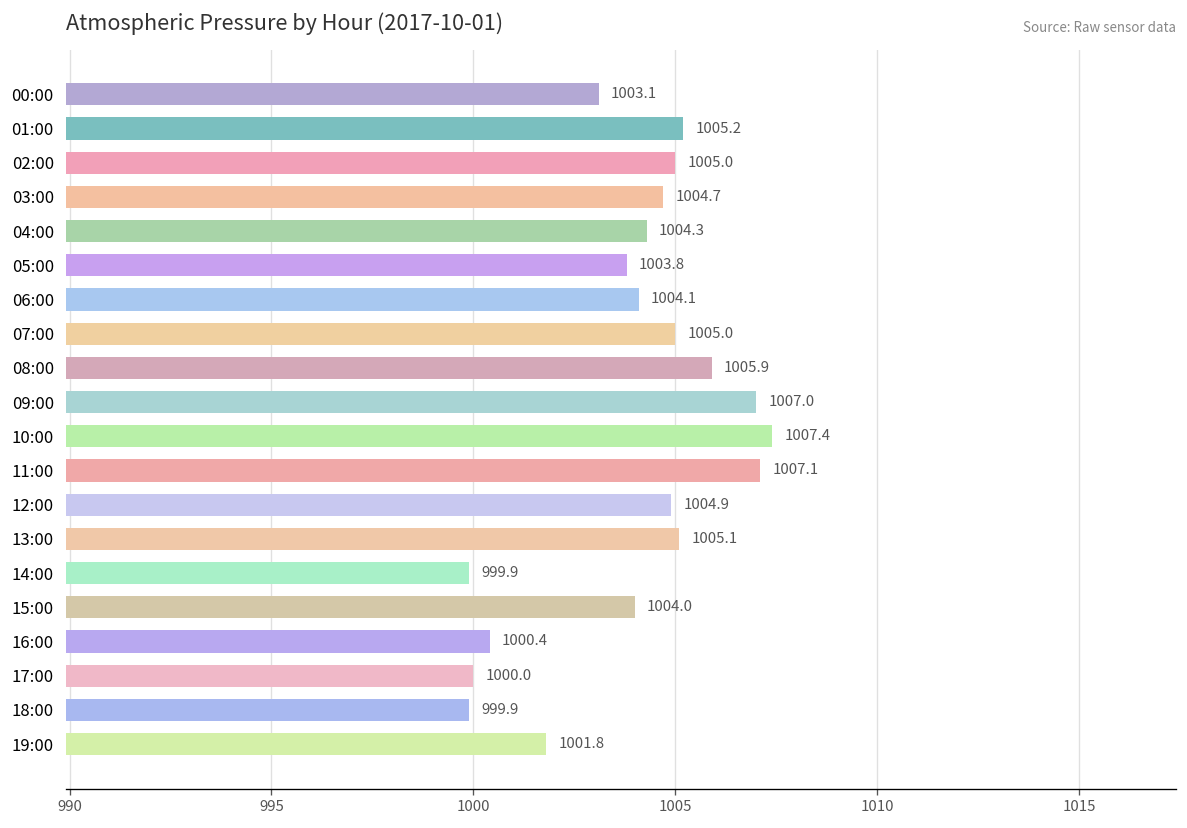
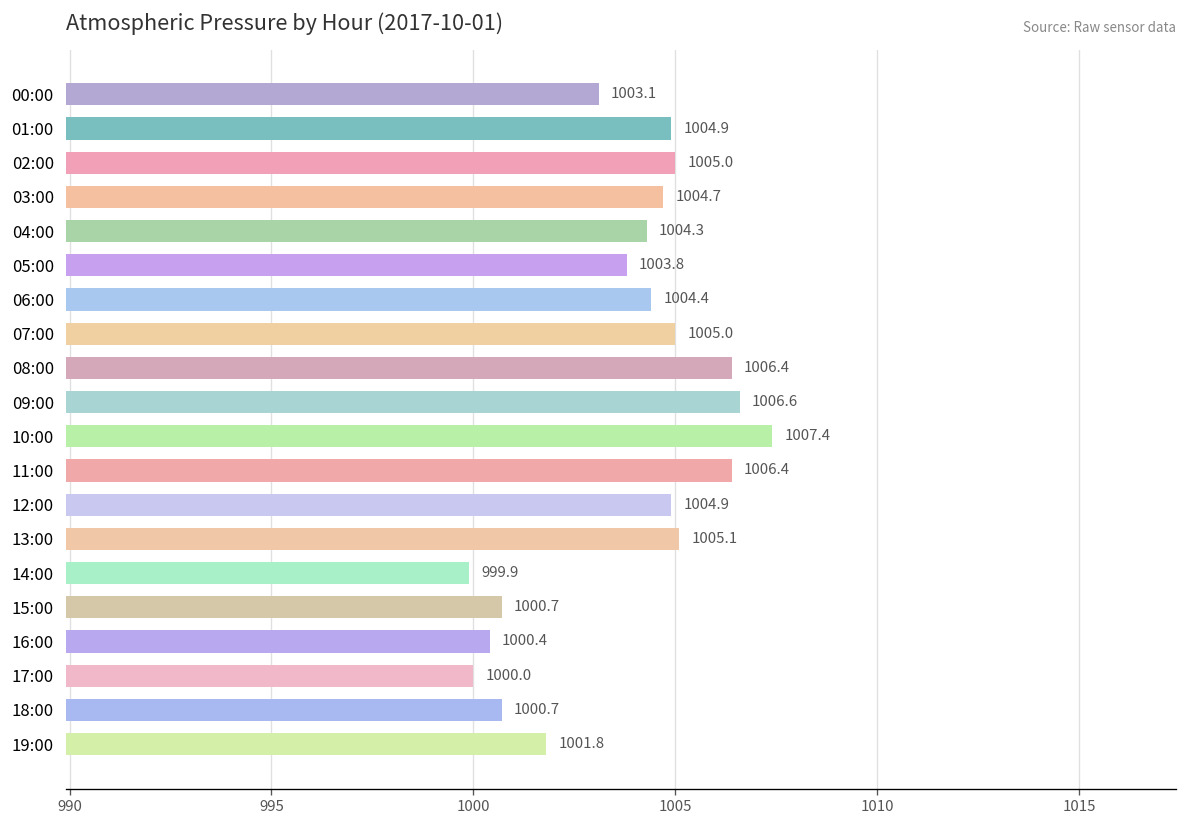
  {
    "00:00": 1003.1,
-   "01:00": 1005.2,
+   "01:00": 1004.9,
    "02:00": 1005.0,
    "03:00": 1004.7,
    "04:00": 1004.3,
    "05:00": 1003.8,
-   "06:00": 1004.1,
+   "06:00": 1004.4,
    "07:00": 1005.0,
-   "08:00": 1005.9,
-   "09:00": 1007.0,
+   "08:00": 1006.4,
+   "09:00": 1006.6,
    "10:00": 1007.4,
-   "11:00": 1007.1,
+   "11:00": 1006.4,
    "12:00": 1004.9,
    "13:00": 1005.1,
    "14:00": 999.9,
-   "15:00": 1004.0,
+   "15:00": 1000.7,
    "16:00": 1000.4,
    "17:00": 1000.0,
-   "18:00": 999.9,
+   "18:00": 1000.7,
    "19:00": 1001.8
  }
